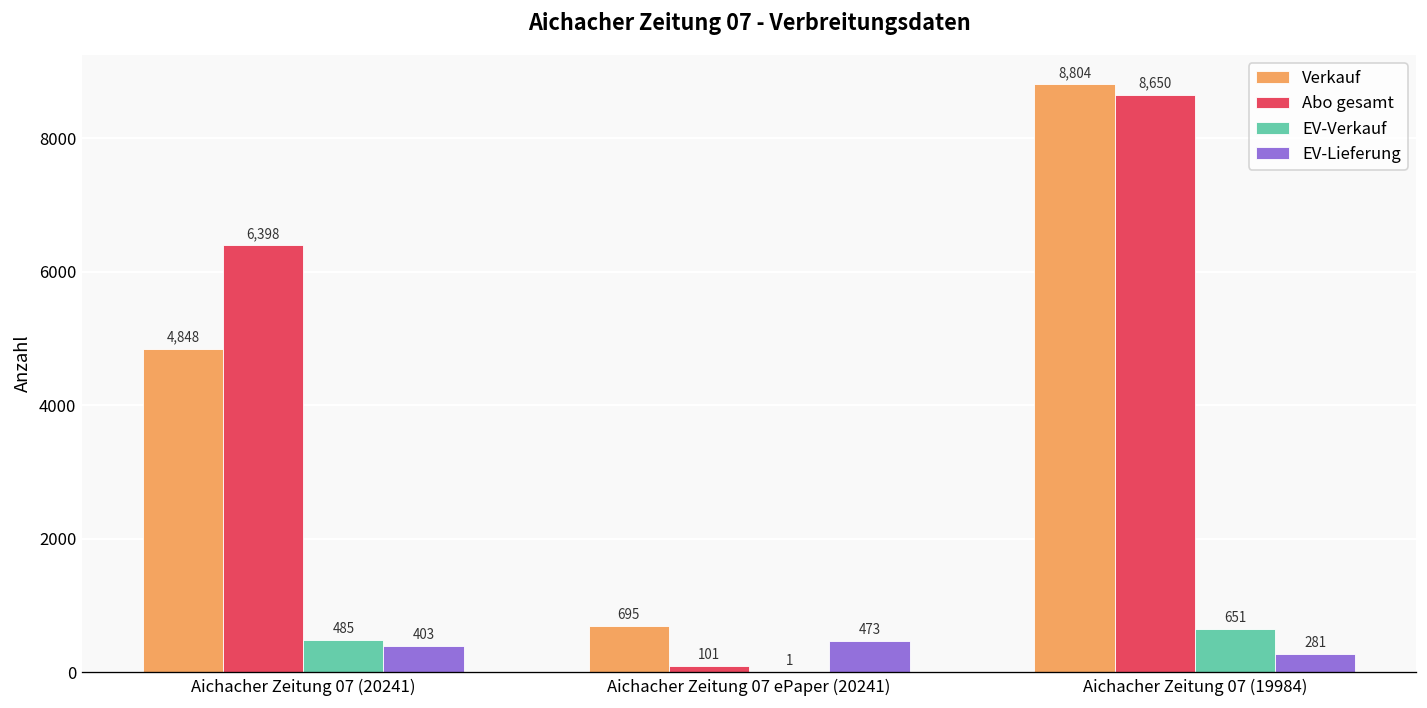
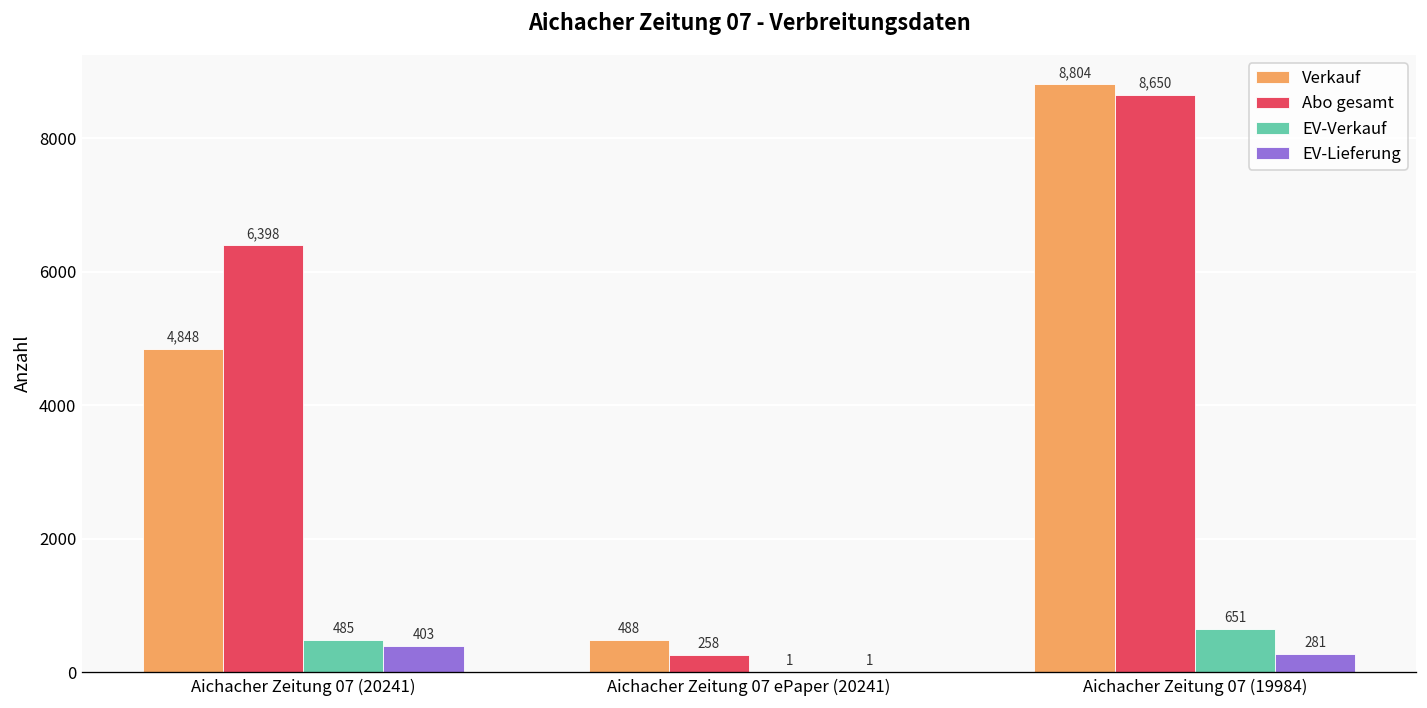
  {
    "Verkauf": {
      "Aichacher Zeitung 07 (20241)": "4,848",
-     "Aichacher Zeitung 07 ePaper (20241)": "695",
+     "Aichacher Zeitung 07 ePaper (20241)": "488",
      "Aichacher Zeitung 07 (19984)": "8,804"
    },
    "Abo gesamt": {
      "Aichacher Zeitung 07 (20241)": "6,398",
-     "Aichacher Zeitung 07 ePaper (20241)": "101",
+     "Aichacher Zeitung 07 ePaper (20241)": "258",
      "Aichacher Zeitung 07 (19984)": "8,650"
    },
    "EV-Verkauf": {
      "Aichacher Zeitung 07 (20241)": "485",
      "Aichacher Zeitung 07 ePaper (20241)": "1",
      "Aichacher Zeitung 07 (19984)": "651"
    },
    "EV-Lieferung": {
      "Aichacher Zeitung 07 (20241)": "403",
-     "Aichacher Zeitung 07 ePaper (20241)": "473",
+     "Aichacher Zeitung 07 ePaper (20241)": "1",
      "Aichacher Zeitung 07 (19984)": "281"
    }
  }
